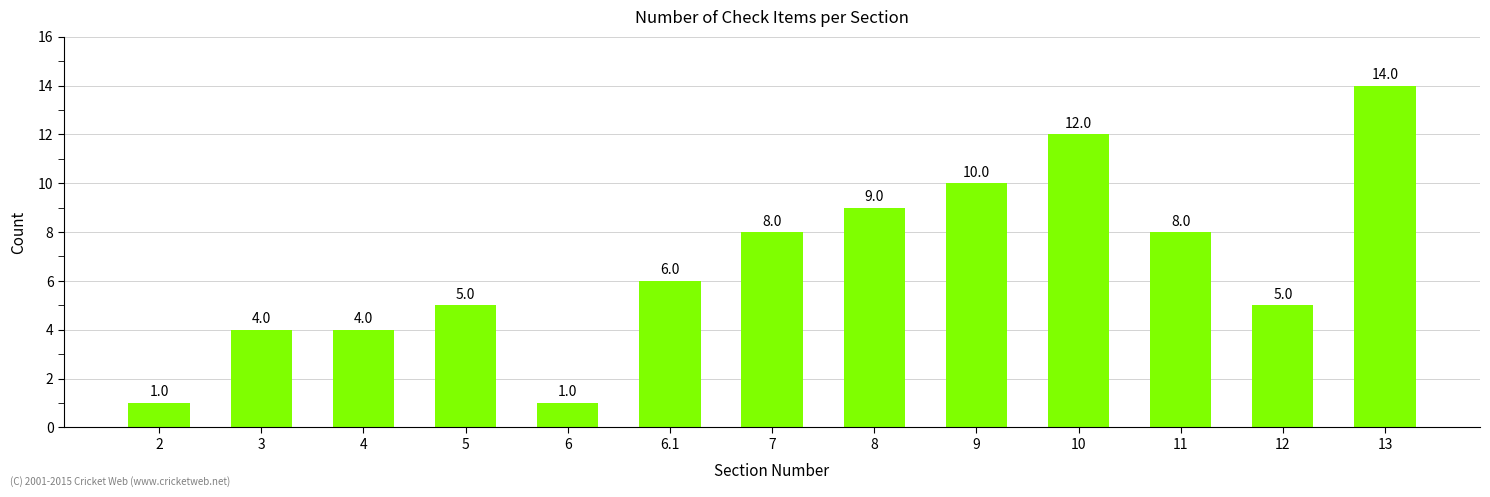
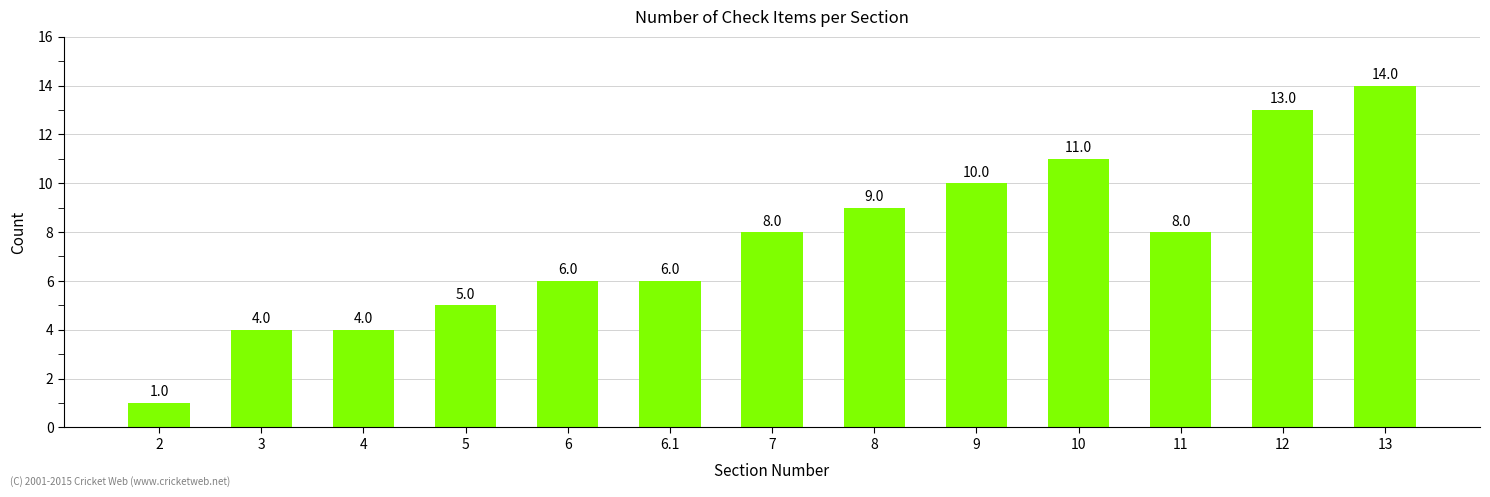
  {
    "2": 1.0,
    "3": 4.0,
    "4": 4.0,
    "5": 5.0,
-   "6": 1.0,
+   "6": 6.0,
    "6.1": 6.0,
    "7": 8.0,
    "8": 9.0,
    "9": 10.0,
-   "10": 12.0,
+   "10": 11.0,
    "11": 8.0,
-   "12": 5.0,
+   "12": 13.0,
    "13": 14.0
  }
